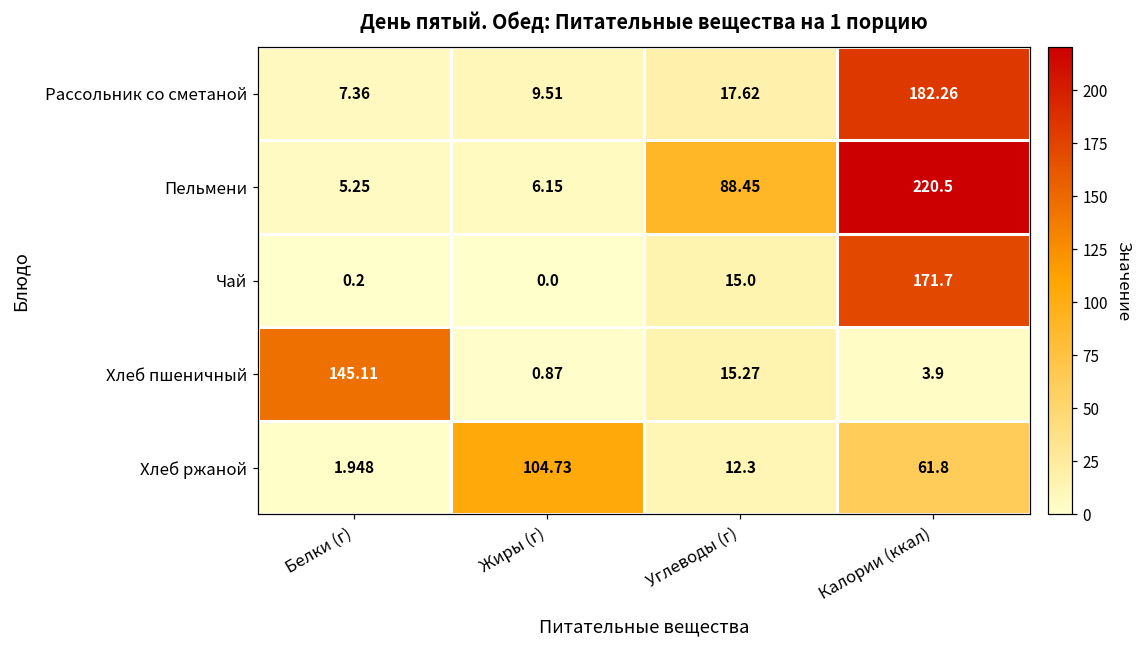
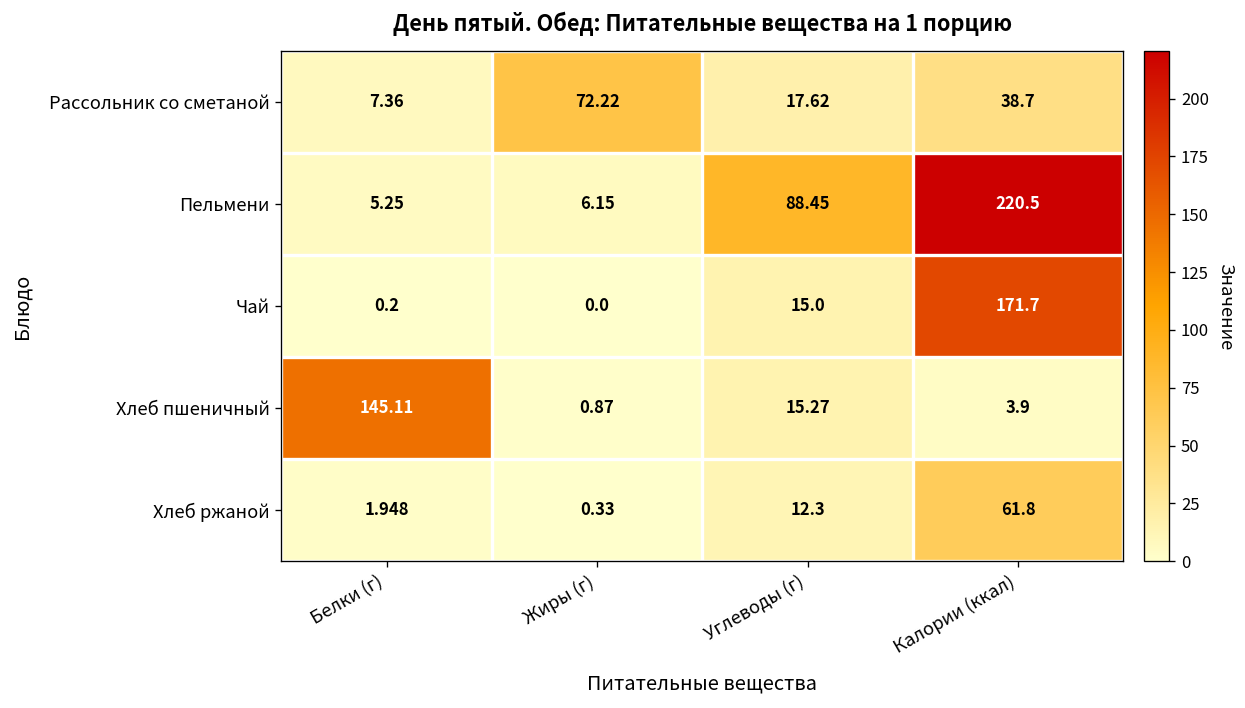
  {
    "Рассольник со сметаной": {
      "Белки (г)": 7.36,
-     "Жиры (г)": 9.51,
+     "Жиры (г)": 72.22,
      "Углеводы (г)": 17.62,
-     "Калории (ккал)": 182.26
+     "Калории (ккал)": 38.7
    },
    "Пельмени": {
      "Белки (г)": 5.25,
      "Жиры (г)": 6.15,
      "Углеводы (г)": 88.45,
      "Калории (ккал)": 220.5
    },
    "Чай": {
      "Белки (г)": 0.2,
      "Жиры (г)": 0.0,
      "Углеводы (г)": 15.0,
      "Калории (ккал)": 171.7
    },
    "Хлеб пшеничный": {
      "Белки (г)": 145.11,
      "Жиры (г)": 0.87,
      "Углеводы (г)": 15.27,
      "Калории (ккал)": 3.9
    },
    "Хлеб ржаной": {
      "Белки (г)": 1.948,
-     "Жиры (г)": 104.73,
+     "Жиры (г)": 0.33,
      "Углеводы (г)": 12.3,
      "Калории (ккал)": 61.8
    }
  }
